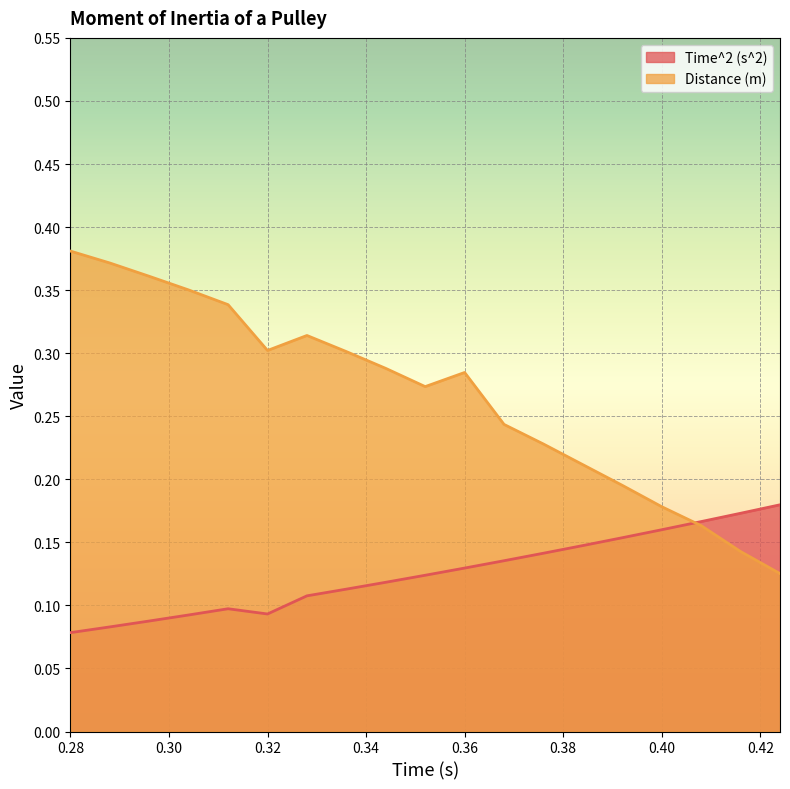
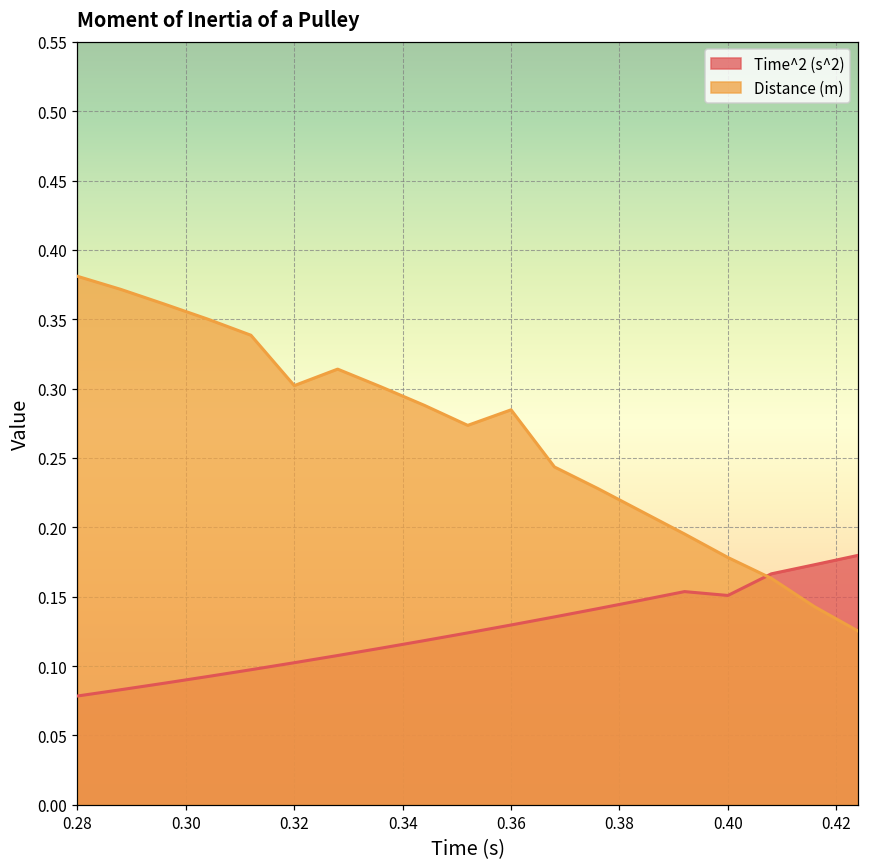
  {
    "Time^2 (s^2)": {
      "0.28": 0.078,
-     "0.32": 0.093,
+     "0.32": 0.102,
      "0.36": 0.130,
-     "0.40": 0.160
+     "0.40": 0.151
    },
    "Distance (m)": {
      "0.28": 0.381,
      "0.32": 0.302,
      "0.36": 0.285,
      "0.40": 0.178
    }
  }
